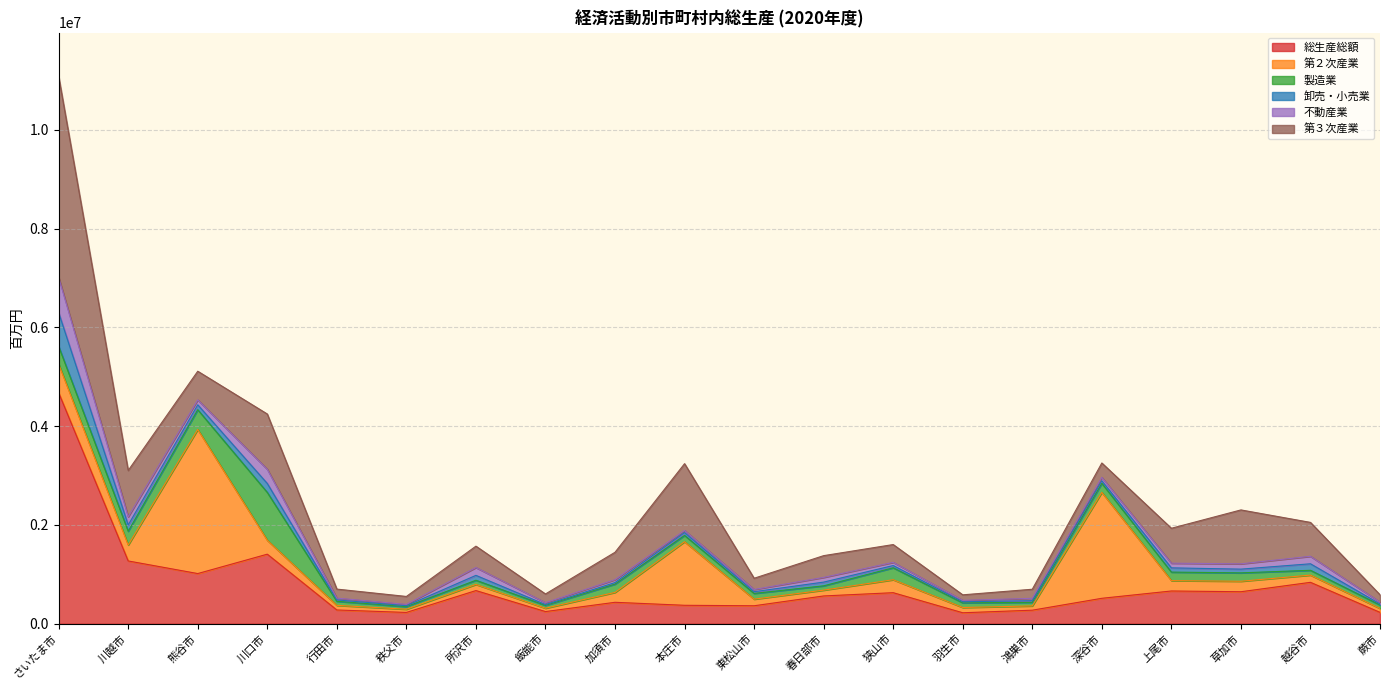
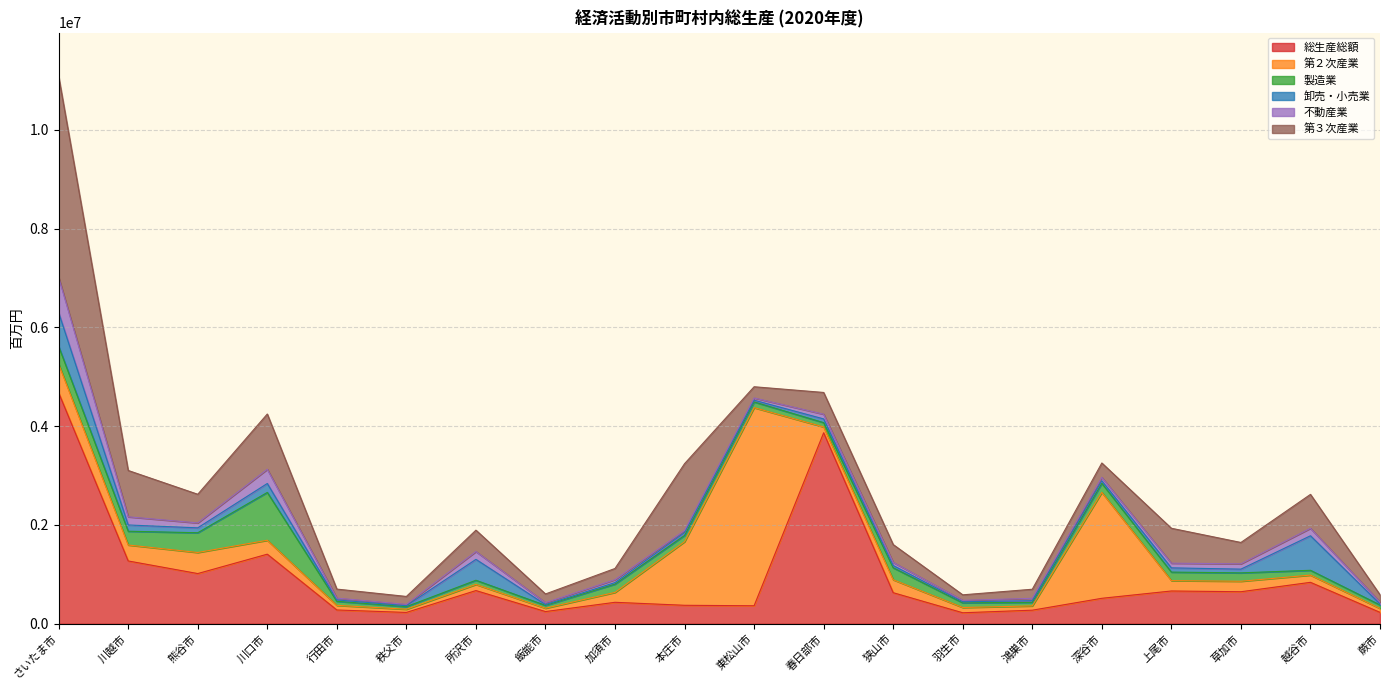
  {
    "総生産総額": {
      "さいたま市": 4700000,
      "川越市": 1300000,
      "熊谷市": 1000000,
      "川口市": 1400000,
      "行田市": 300000,
      "秩父市": 200000,
      "所沢市": 700000,
      "飯能市": 200000,
      "加須市": 400000,
      "本庄市": 400000,
      "東松山市": 400000,
-     "春日部市": 600000,
+     "春日部市": 3900000,
      "狭山市": 600000,
      "羽生市": 200000,
      "鴻巣市": 300000,
      "深谷市": 500000,
      "上尾市": 700000,
      "草加市": 600000,
      "越谷市": 800000,
      "蕨市": 200000
    },
    "第２次産業": {
      "さいたま市": 600000,
      "川越市": 300000,
-     "熊谷市": 2900000,
+     "熊谷市": 400000,
      "川口市": 300000,
      "行田市": 100000,
      "秩父市": 100000,
      "所沢市": 100000,
      "飯能市": 100000,
      "加須市": 200000,
      "本庄市": 1300000,
-     "東松山市": 100000,
+     "東松山市": 4000000,
      "春日部市": 100000,
      "狭山市": 300000,
      "羽生市": 100000,
      "鴻巣市": 100000,
      "深谷市": 2100000,
      "上尾市": 200000,
      "草加市": 200000,
      "越谷市": 100000,
      "蕨市": 100000
    },
    "製造業": {
      "さいたま市": 400000,
      "川越市": 300000,
      "熊谷市": 400000,
      "川口市": 1000000,
      "所沢市": 100000,
      "本庄市": 100000,
      "春日部市": 100000,
      "上尾市": 200000,
      "草加市": 200000,
      "越谷市": 100000
    },
    "卸売・小売業": {
      "さいたま市": 700000,
      "川越市": 100000,
      "熊谷市": 100000,
      "川口市": 200000,
-     "所沢市": 100000,
+     "所沢市": 400000,
      "春日部市": 100000,
      "上尾市": 100000,
      "草加市": 100000,
-     "越谷市": 100000
+     "越谷市": 700000
    },
    "不動産業": {
      "さいたま市": 700000,
      "川越市": 200000,
      "熊谷市": 100000,
      "川口市": 300000,
      "所沢市": 200000,
      "加須市": 100000,
      "春日部市": 100000,
      "狭山市": 100000,
      "深谷市": 100000,
      "上尾市": 100000,
      "草加市": 100000,
      "越谷市": 200000
    },
    "第３次産業": {
      "さいたま市": 4100000,
      "川越市": 900000,
      "熊谷市": 600000,
      "川口市": 1100000,
      "行田市": 200000,
      "秩父市": 200000,
      "所沢市": 400000,
      "飯能市": 200000,
-     "加須市": 600000,
+     "加須市": 200000,
      "本庄市": 1400000,
      "東松山市": 200000,
      "春日部市": 400000,
      "狭山市": 400000,
      "羽生市": 100000,
      "鴻巣市": 200000,
      "深谷市": 300000,
      "上尾市": 700000,
-     "草加市": 1100000,
+     "草加市": 400000,
      "越谷市": 700000,
      "蕨市": 100000
    }
  }
